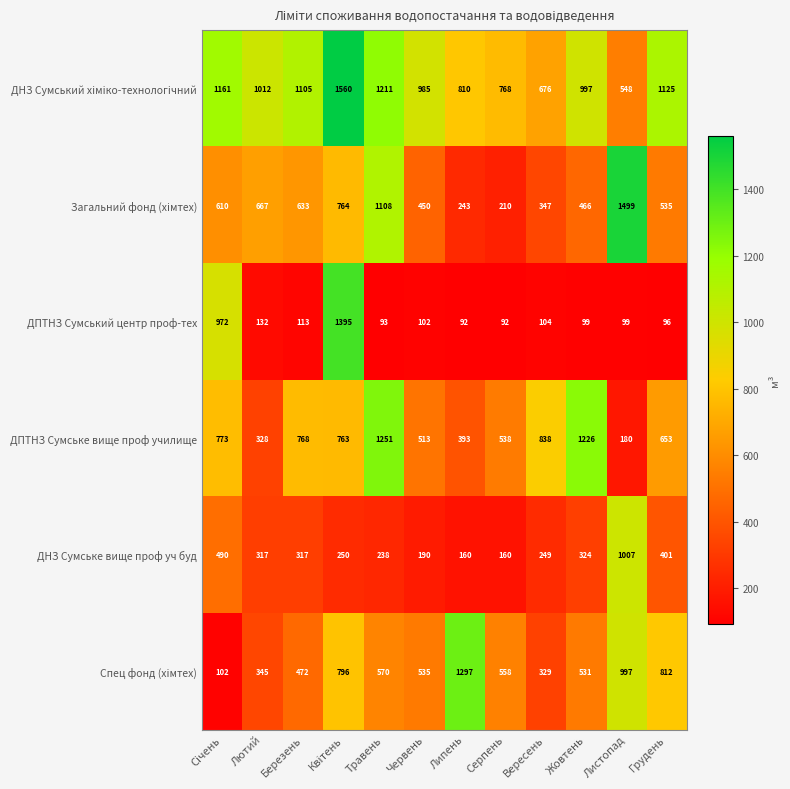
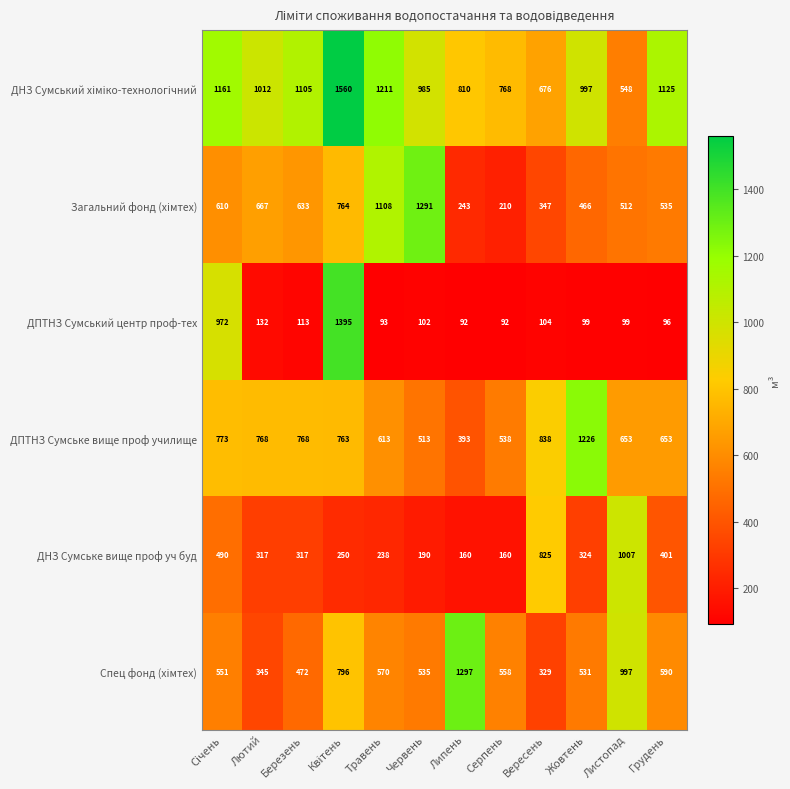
  {
    "ДНЗ Сумський хіміко-технологічний": {
      "Січень": 1161,
      "Лютий": 1012,
      "Березень": 1105,
      "Квітень": 1560,
      "Травень": 1211,
      "Червень": 985,
      "Липень": 810,
      "Серпень": 768,
      "Вересень": 676,
      "Жовтень": 997,
      "Листопад": 548,
      "Грудень": 1125
    },
    "Загальний фонд (хімтех)": {
      "Січень": 610,
      "Лютий": 667,
      "Березень": 633,
      "Квітень": 764,
      "Травень": 1108,
-     "Червень": 450,
+     "Червень": 1291,
      "Липень": 243,
      "Серпень": 210,
      "Вересень": 347,
      "Жовтень": 466,
-     "Листопад": 1499,
+     "Листопад": 512,
      "Грудень": 535
    },
    "ДПТНЗ Сумський центр проф-тех": {
      "Січень": 972,
      "Лютий": 132,
      "Березень": 113,
      "Квітень": 1395,
      "Травень": 93,
      "Червень": 102,
      "Липень": 92,
      "Серпень": 92,
      "Вересень": 104,
      "Жовтень": 99,
      "Листопад": 99,
      "Грудень": 96
    },
    "ДПТНЗ Сумське вище проф училище": {
      "Січень": 773,
-     "Лютий": 328,
+     "Лютий": 768,
      "Березень": 768,
      "Квітень": 763,
-     "Травень": 1251,
+     "Травень": 613,
      "Червень": 513,
      "Липень": 393,
      "Серпень": 538,
      "Вересень": 838,
      "Жовтень": 1226,
-     "Листопад": 180,
+     "Листопад": 653,
      "Грудень": 653
    },
    "ДНЗ Сумське вище проф уч буд": {
      "Січень": 490,
      "Лютий": 317,
      "Березень": 317,
      "Квітень": 250,
      "Травень": 238,
      "Червень": 190,
      "Липень": 160,
      "Серпень": 160,
-     "Вересень": 249,
+     "Вересень": 825,
      "Жовтень": 324,
      "Листопад": 1007,
      "Грудень": 401
    },
    "Спец фонд (хімтех)": {
-     "Січень": 102,
+     "Січень": 551,
      "Лютий": 345,
      "Березень": 472,
      "Квітень": 796,
      "Травень": 570,
      "Червень": 535,
      "Липень": 1297,
      "Серпень": 558,
      "Вересень": 329,
      "Жовтень": 531,
      "Листопад": 997,
-     "Грудень": 812
+     "Грудень": 590
    }
  }
